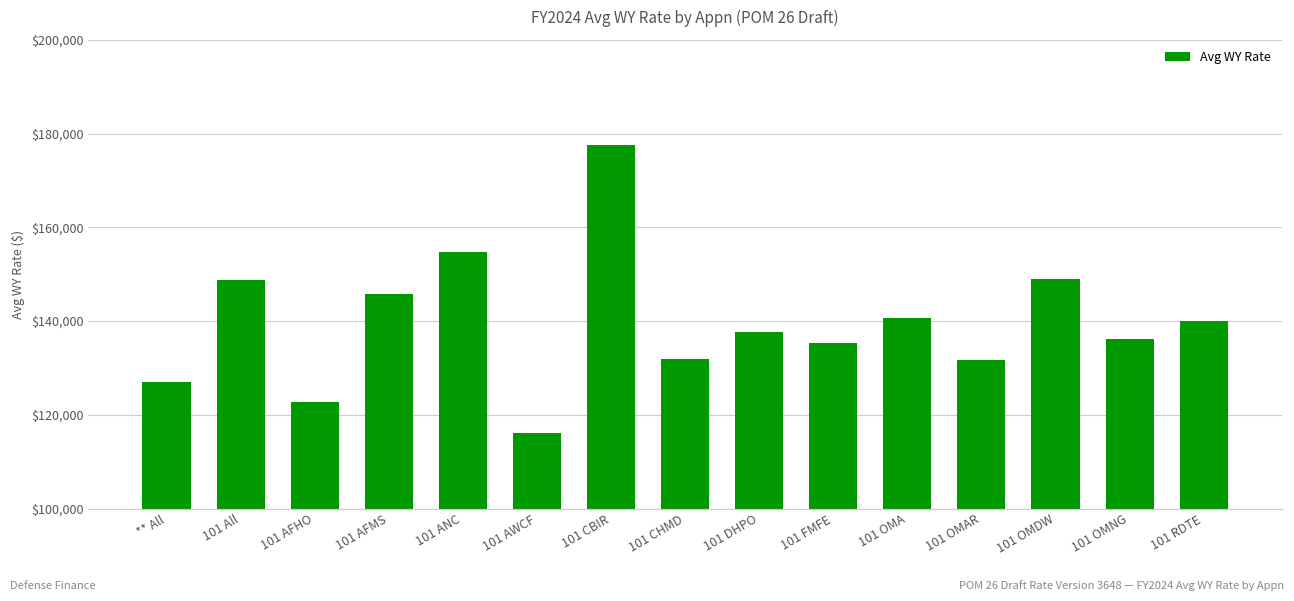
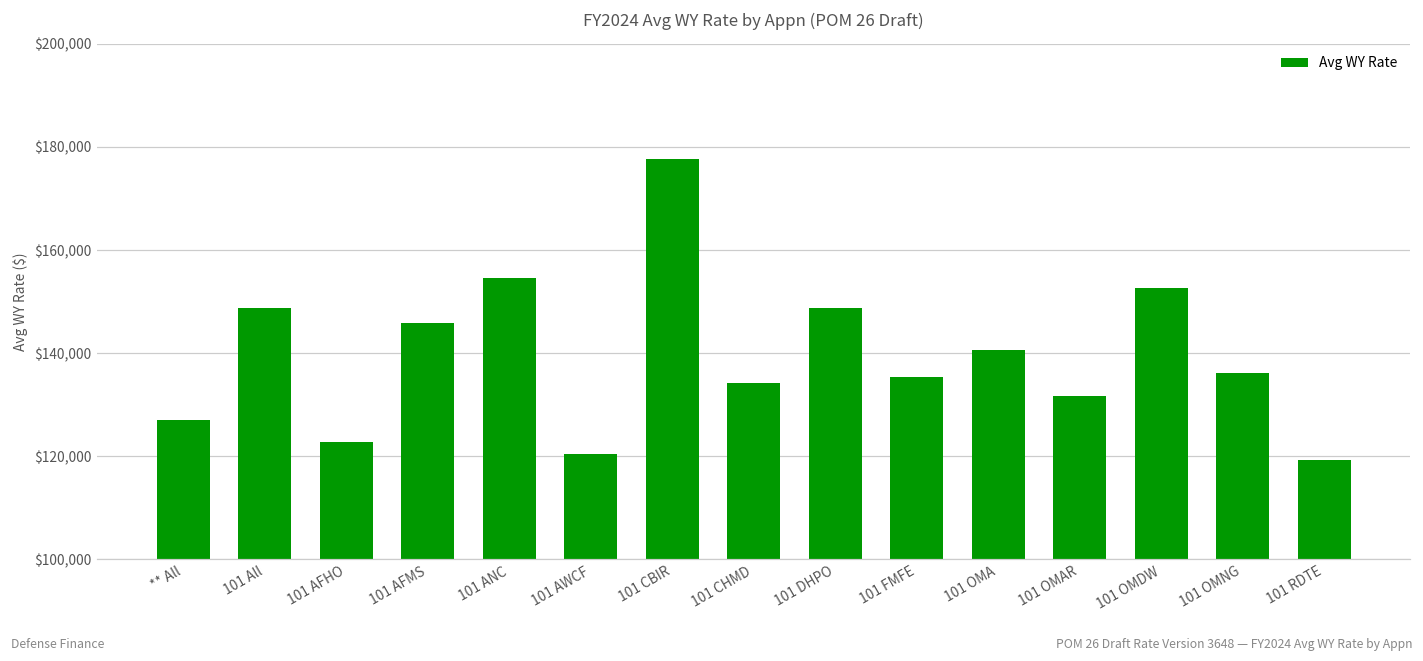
  {
    "** All": "$127,000",
    "101 All": "$149,000",
    "101 AFHO": "$123,000",
    "101 AFMS": "$146,000",
    "101 ANC": "$155,000",
-   "101 AWCF": "$116,000",
+   "101 AWCF": "$121,000",
    "101 CBIR": "$178,000",
-   "101 CHMD": "$132,000",
-   "101 DHPO": "$138,000",
+   "101 CHMD": "$134,000",
+   "101 DHPO": "$149,000",
    "101 FMFE": "$135,000",
    "101 OMA": "$141,000",
    "101 OMAR": "$132,000",
-   "101 OMDW": "$149,000",
+   "101 OMDW": "$153,000",
    "101 OMNG": "$136,000",
-   "101 RDTE": "$140,000"
+   "101 RDTE": "$119,000"
  }
